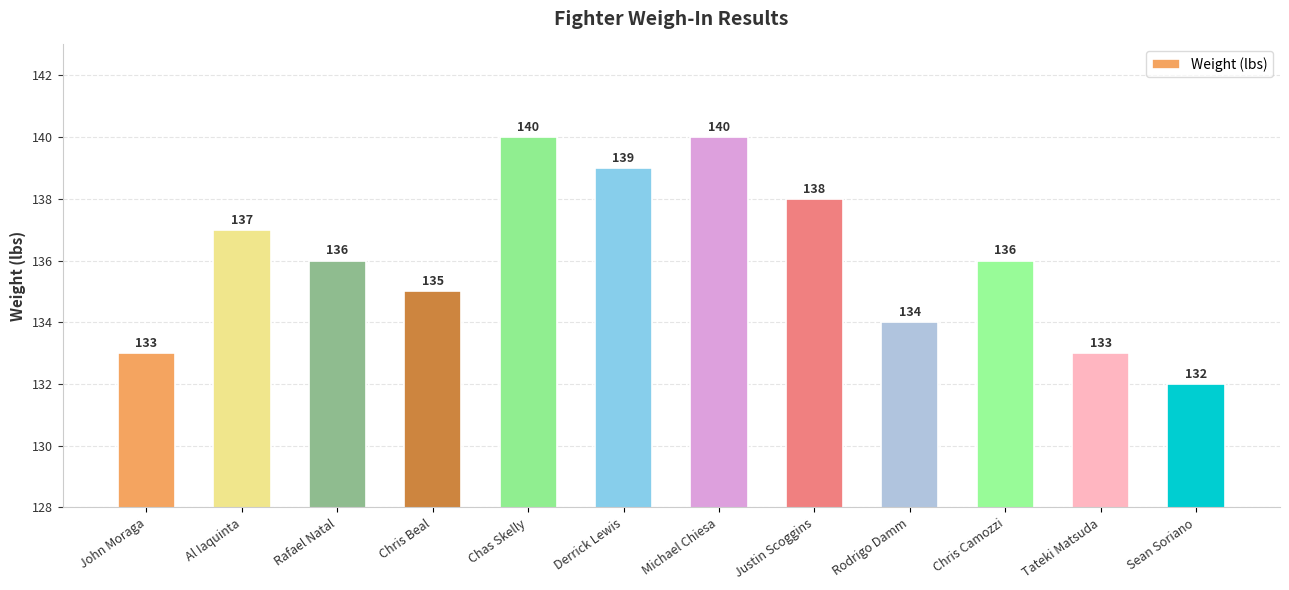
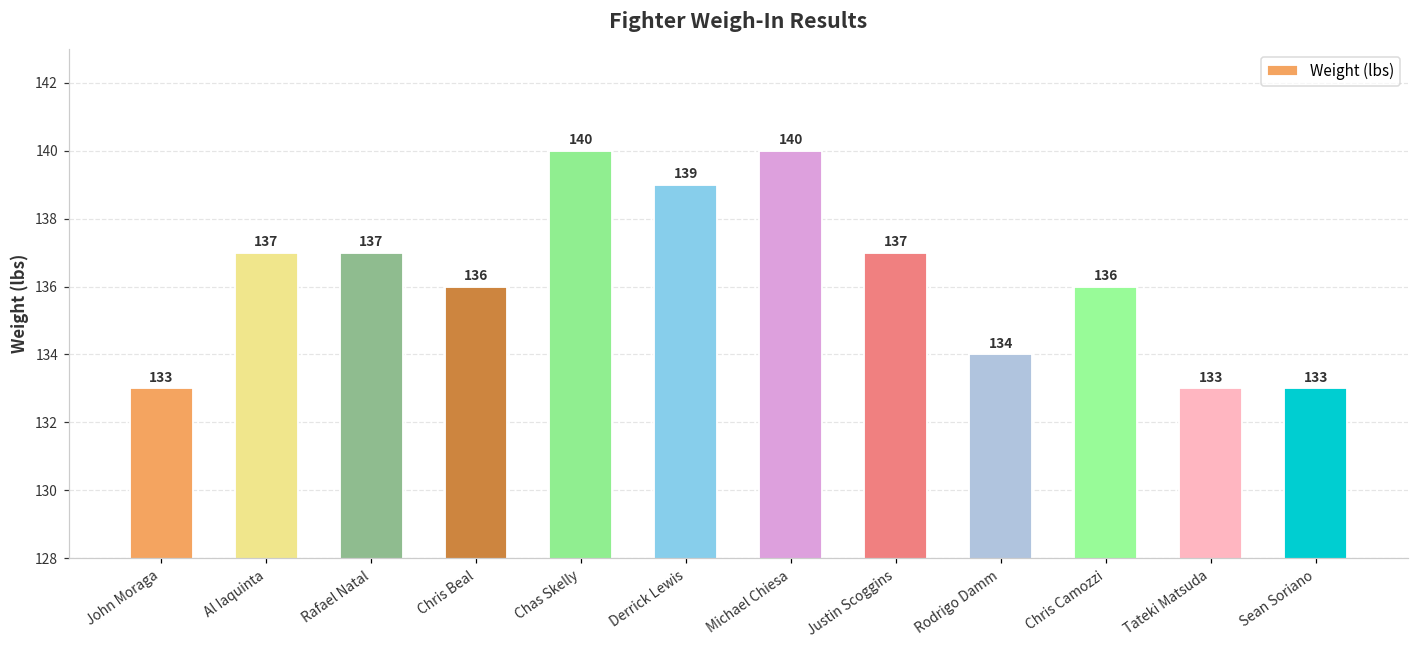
  {
    "John Moraga": 133,
    "Al Iaquinta": 137,
-   "Rafael Natal": 136,
-   "Chris Beal": 135,
+   "Rafael Natal": 137,
+   "Chris Beal": 136,
    "Chas Skelly": 140,
    "Derrick Lewis": 139,
    "Michael Chiesa": 140,
-   "Justin Scoggins": 138,
+   "Justin Scoggins": 137,
    "Rodrigo Damm": 134,
    "Chris Camozzi": 136,
    "Tateki Matsuda": 133,
-   "Sean Soriano": 132
+   "Sean Soriano": 133
  }
